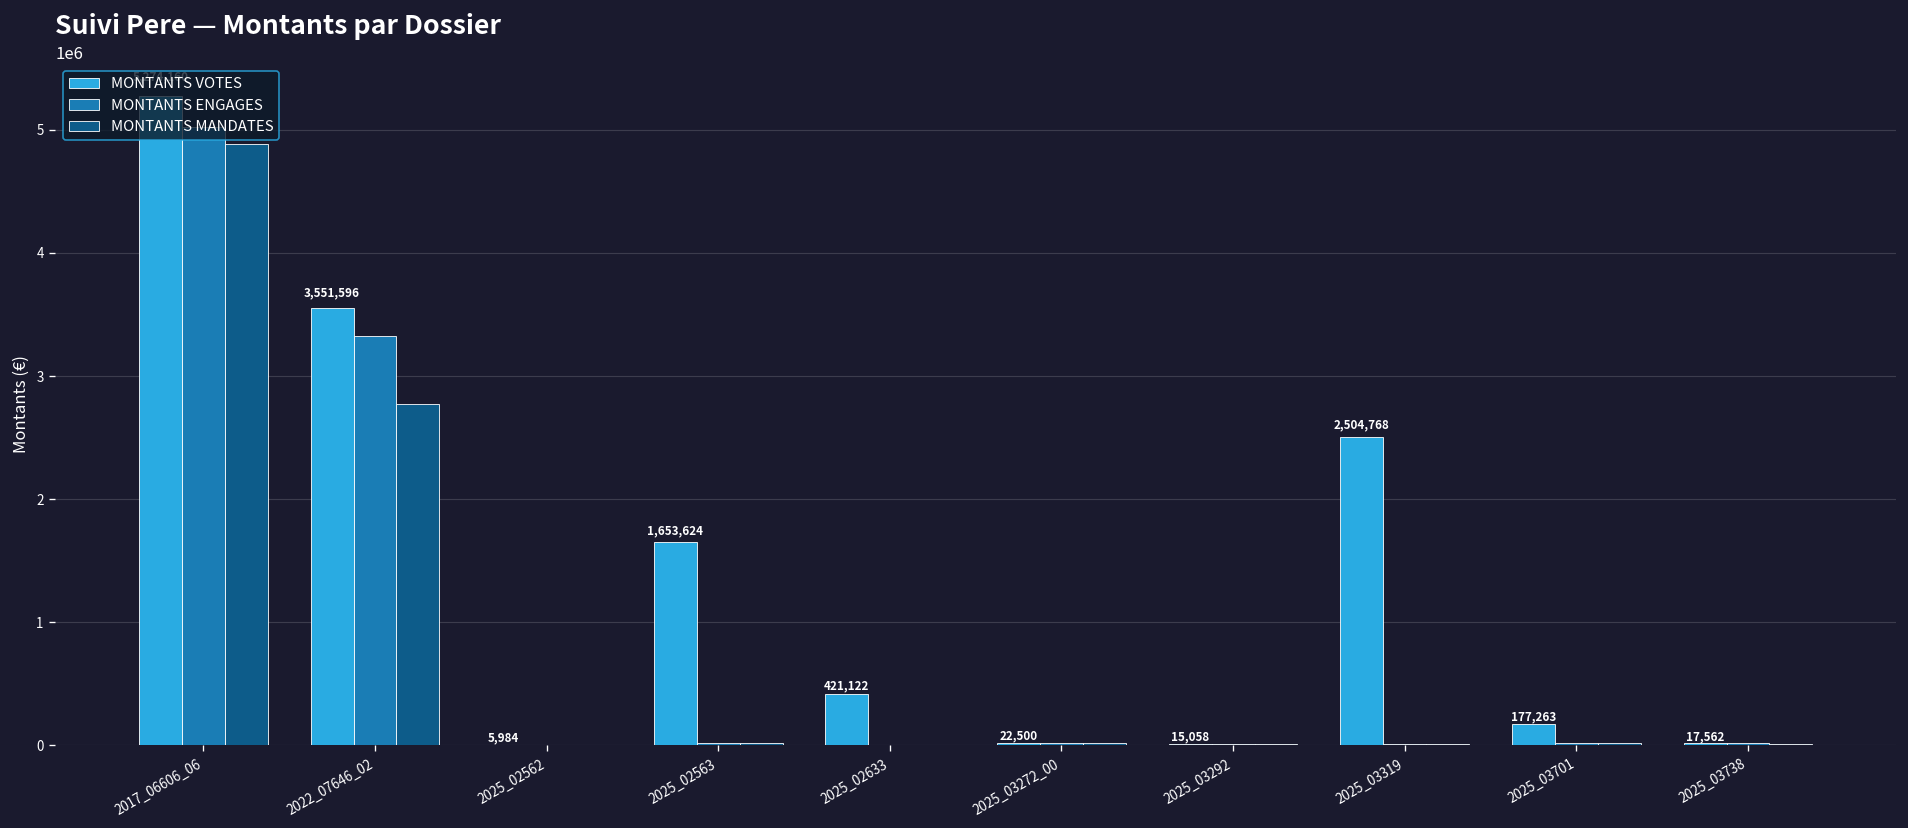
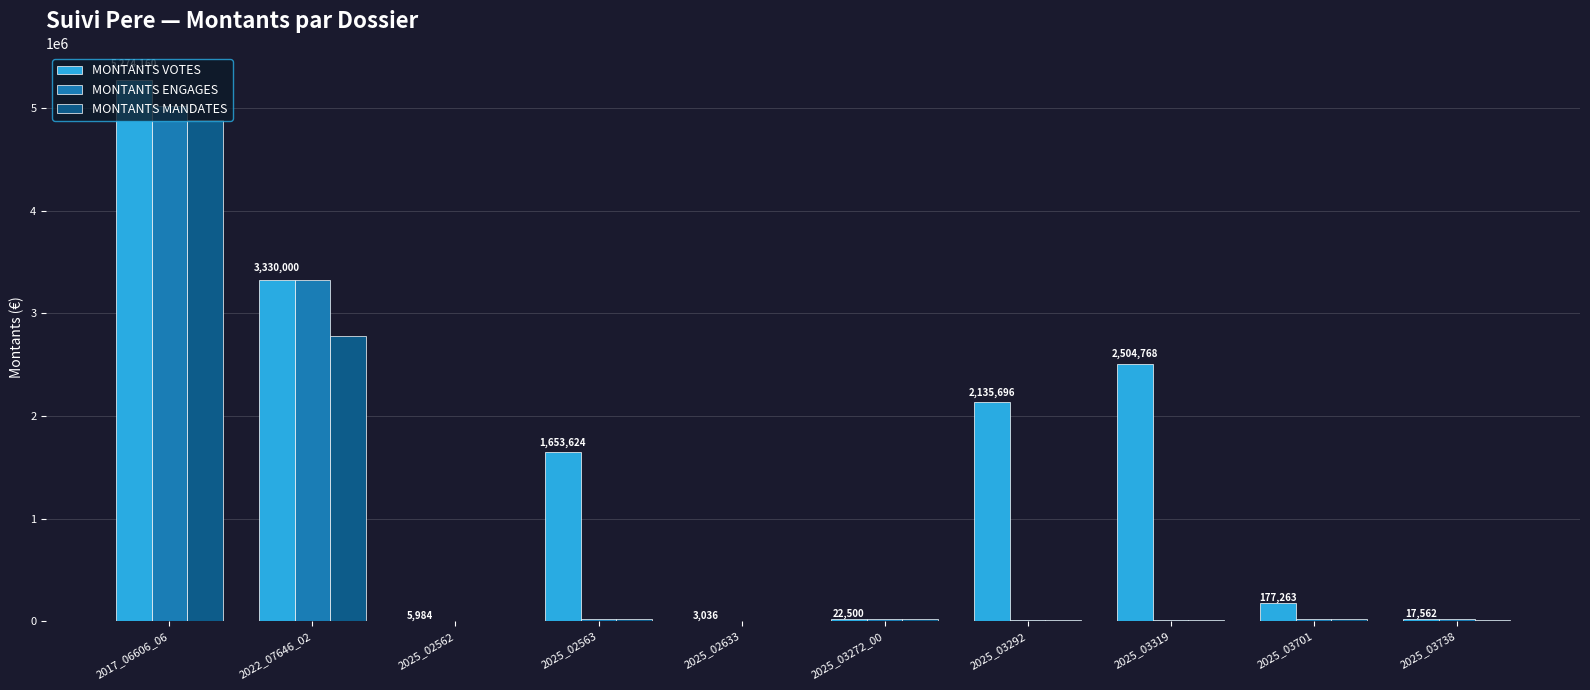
  {
    "MONTANTS VOTES": {
-     "2022_07646_02": "3,551,596",
+     "2022_07646_02": "3,330,000",
      "2025_02562": "5,984",
      "2025_02563": "1,653,624",
-     "2025_02633": "421,122",
+     "2025_02633": "3,036",
      "2025_03272_00": "22,500",
-     "2025_03292": "15,058",
+     "2025_03292": "2,135,696",
      "2025_03319": "2,504,768",
      "2025_03701": "177,263",
      "2025_03738": "17,562"
    }
  }
